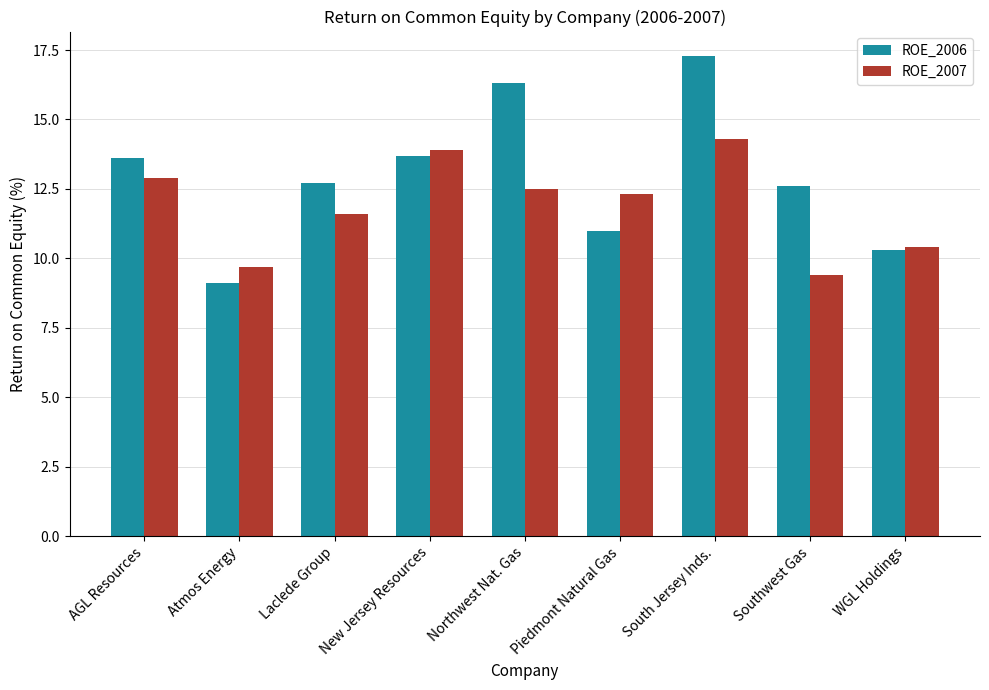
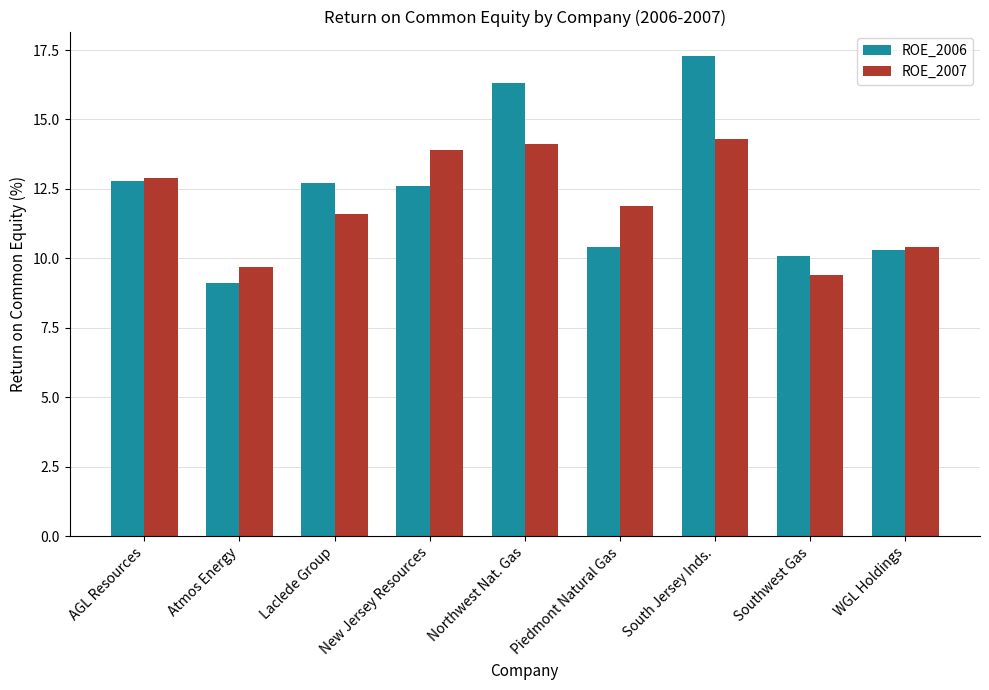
  {
    "ROE_2006": {
-     "AGL Resources": 13.6,
+     "AGL Resources": 12.8,
      "Atmos Energy": 9.1,
      "Laclede Group": 12.7,
-     "New Jersey Resources": 13.7,
+     "New Jersey Resources": 12.6,
      "Northwest Nat. Gas": 16.3,
-     "Piedmont Natural Gas": 11.0,
+     "Piedmont Natural Gas": 10.4,
      "South Jersey Inds.": 17.3,
-     "Southwest Gas": 12.6,
+     "Southwest Gas": 10.1,
      "WGL Holdings": 10.3
    },
    "ROE_2007": {
      "AGL Resources": 12.9,
      "Atmos Energy": 9.7,
      "Laclede Group": 11.6,
      "New Jersey Resources": 13.9,
-     "Northwest Nat. Gas": 12.5,
-     "Piedmont Natural Gas": 12.3,
+     "Northwest Nat. Gas": 14.1,
+     "Piedmont Natural Gas": 11.9,
      "South Jersey Inds.": 14.3,
      "Southwest Gas": 9.4,
      "WGL Holdings": 10.4
    }
  }
